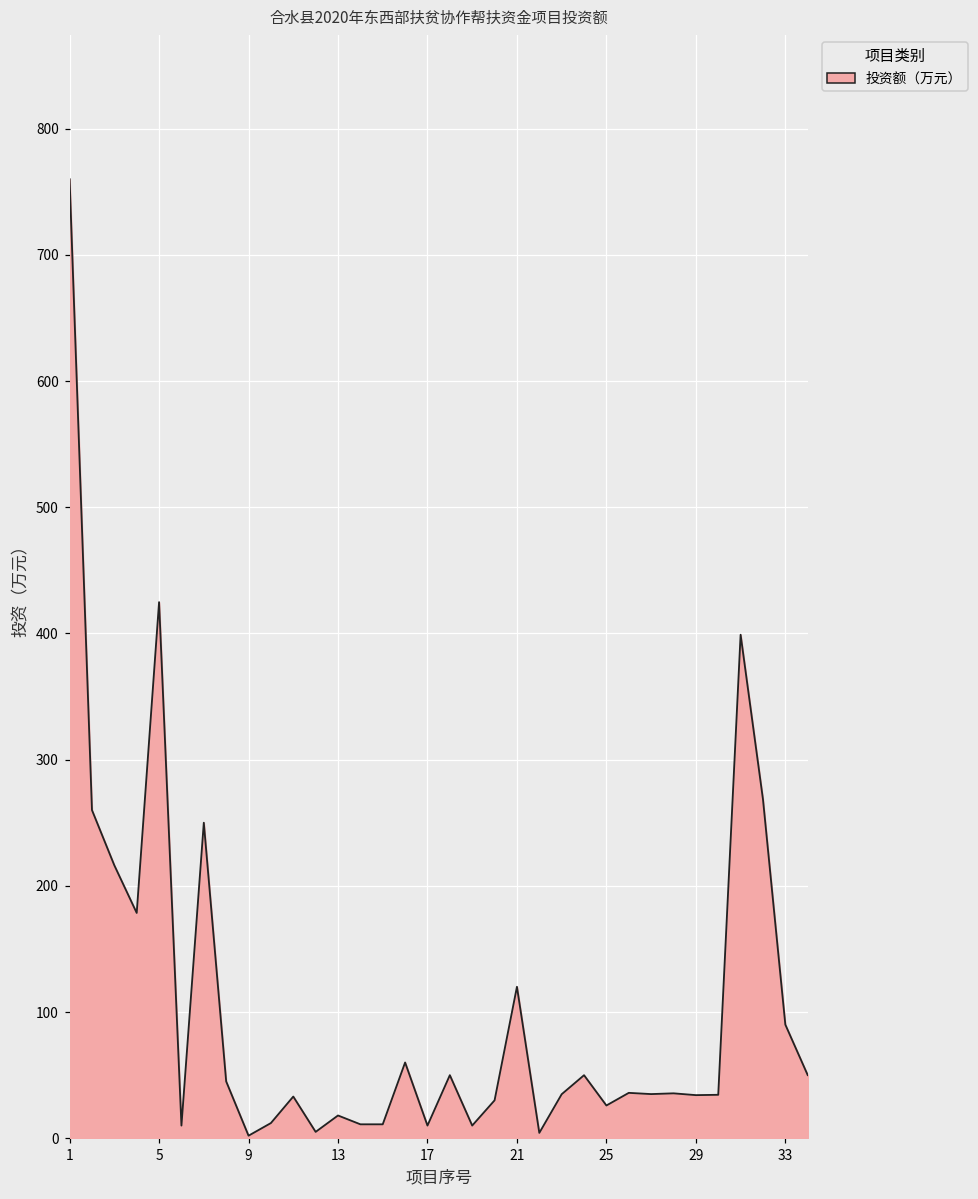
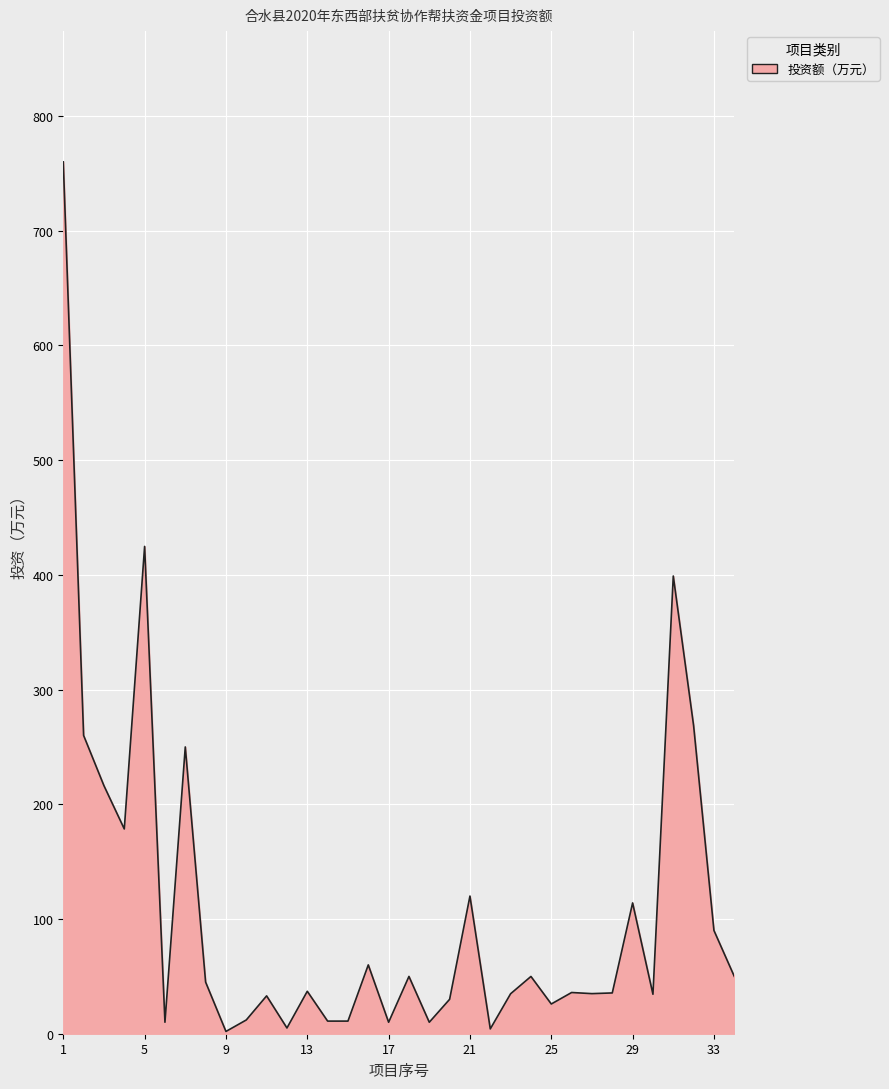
  {
    "1": 760,
    "5": 425,
    "9": 2,
-   "13": 18,
+   "13": 37,
    "17": 10,
    "21": 120,
    "25": 26,
-   "29": 34,
+   "29": 114,
    "33": 90
  }
